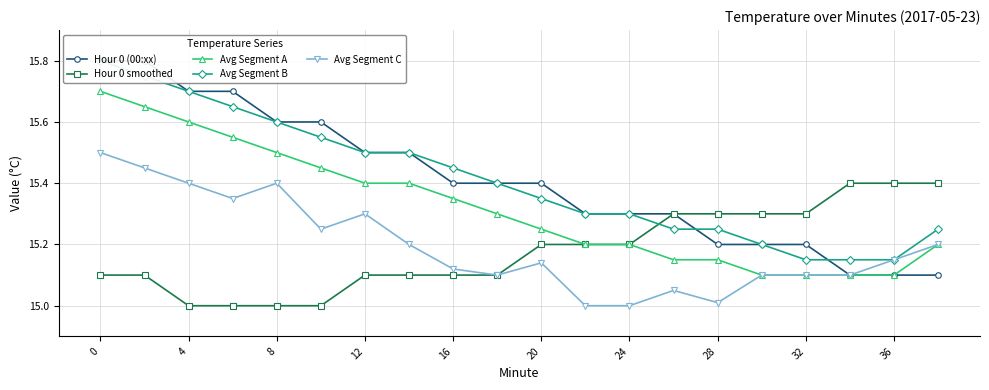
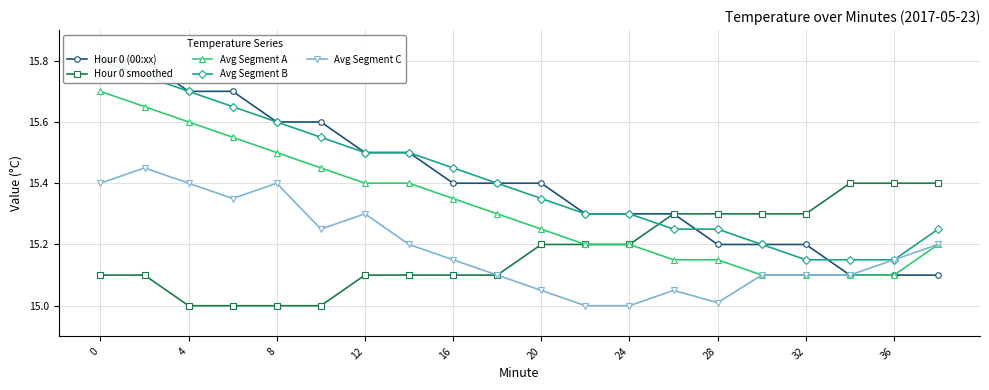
  {
    "Avg Segment C": {
-     "0": 15.5,
+     "0": 15.4,
      "4": 15.40,
      "8": 15.40,
      "12": 15.30,
-     "16": 15.12,
-     "20": 15.14,
+     "16": 15.15,
+     "20": 15.05,
      "24": 15.00,
      "28": 15.01
    }
  }
